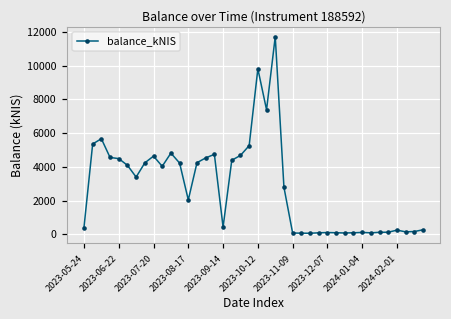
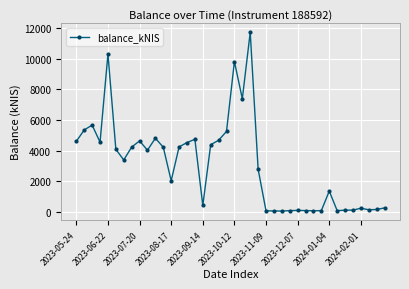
  {
-   "2023-05-24": 400,
-   "2023-06-22": 4500,
+   "2023-05-24": 4600,
+   "2023-06-22": 10300,
    "2023-07-20": 4600,
    "2023-08-17": 2000,
    "2023-09-14": 400,
    "2023-10-12": 9800,
    "2023-11-09": 100,
    "2023-12-07": 100,
-   "2024-01-04": 100,
+   "2024-01-04": 1400,
    "2024-02-01": 200
  }
